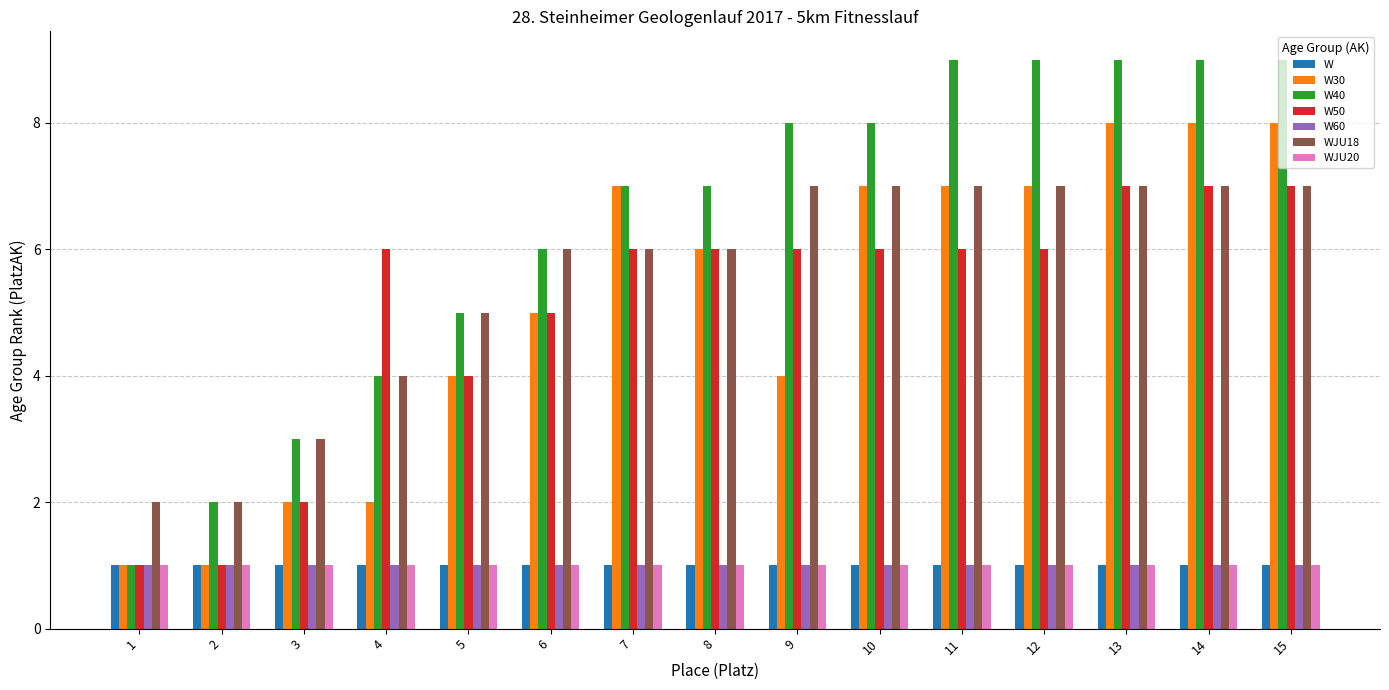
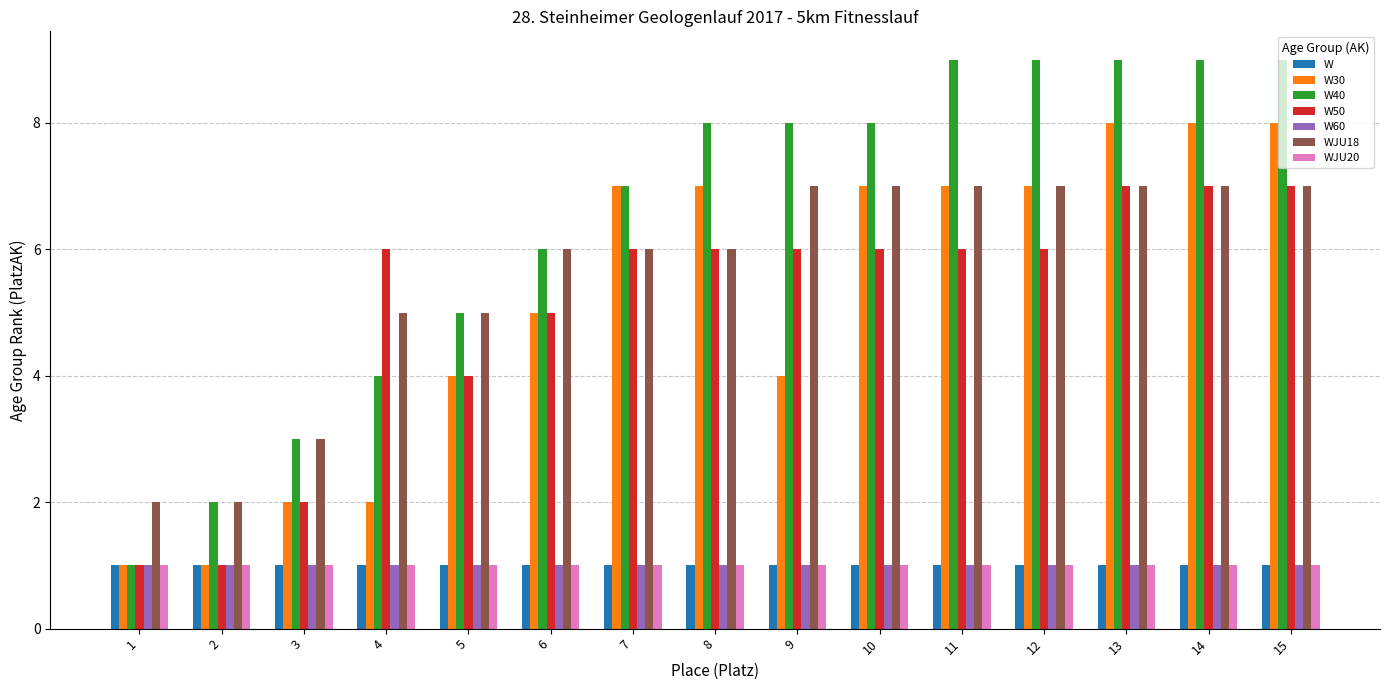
  {
    "W": {
      "1": 1,
      "2": 1,
      "3": 1,
      "4": 1,
      "5": 1,
      "6": 1,
      "7": 1,
      "8": 1,
      "9": 1,
      "10": 1,
      "11": 1,
      "12": 1,
      "13": 1,
      "14": 1,
      "15": 1
    },
    "W30": {
      "1": 1,
      "2": 1,
      "3": 2,
      "4": 2,
      "5": 4,
      "6": 5,
      "7": 7,
-     "8": 6,
+     "8": 7,
      "9": 4,
      "10": 7,
      "11": 7,
      "12": 7,
      "13": 8,
      "14": 8,
      "15": 8
    },
    "W40": {
      "1": 1,
      "2": 2,
      "3": 3,
      "4": 4,
      "5": 5,
      "6": 6,
      "7": 7,
-     "8": 7,
+     "8": 8,
      "9": 8,
      "10": 8,
      "11": 9,
      "12": 9,
      "13": 9,
      "14": 9
    },
    "W50": {
      "1": 1,
      "2": 1,
      "3": 2,
      "4": 6,
      "5": 4,
      "6": 5,
      "7": 6,
      "8": 6,
      "9": 6,
      "10": 6,
      "11": 6,
      "12": 6,
      "13": 7,
      "14": 7,
      "15": 7
    },
    "W60": {
      "1": 1,
      "2": 1,
      "3": 1,
      "4": 1,
      "5": 1,
      "6": 1,
      "7": 1,
      "8": 1,
      "9": 1,
      "10": 1,
      "11": 1,
      "12": 1,
      "13": 1,
      "14": 1,
      "15": 1
    },
    "WJU18": {
      "1": 2,
      "2": 2,
      "3": 3,
-     "4": 4,
+     "4": 5,
      "5": 5,
      "6": 6,
      "7": 6,
      "8": 6,
      "9": 7,
      "10": 7,
      "11": 7,
      "12": 7,
      "13": 7,
      "14": 7,
      "15": 7
    },
    "WJU20": {
      "1": 1,
      "2": 1,
      "3": 1,
      "4": 1,
      "5": 1,
      "6": 1,
      "7": 1,
      "8": 1,
      "9": 1,
      "10": 1,
      "11": 1,
      "12": 1,
      "13": 1,
      "14": 1,
      "15": 1
    }
  }
